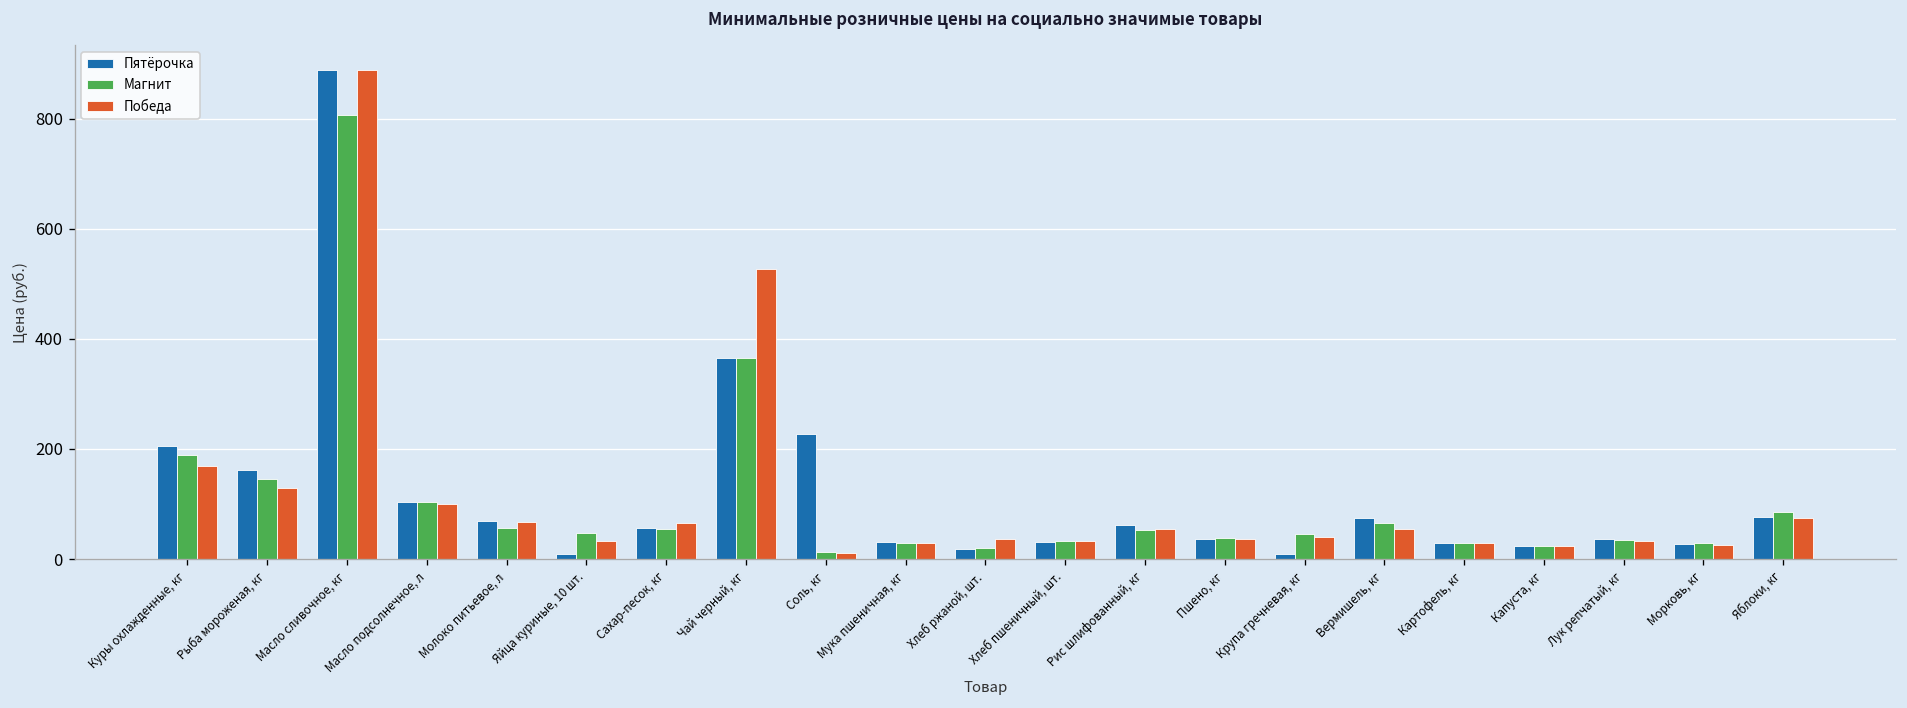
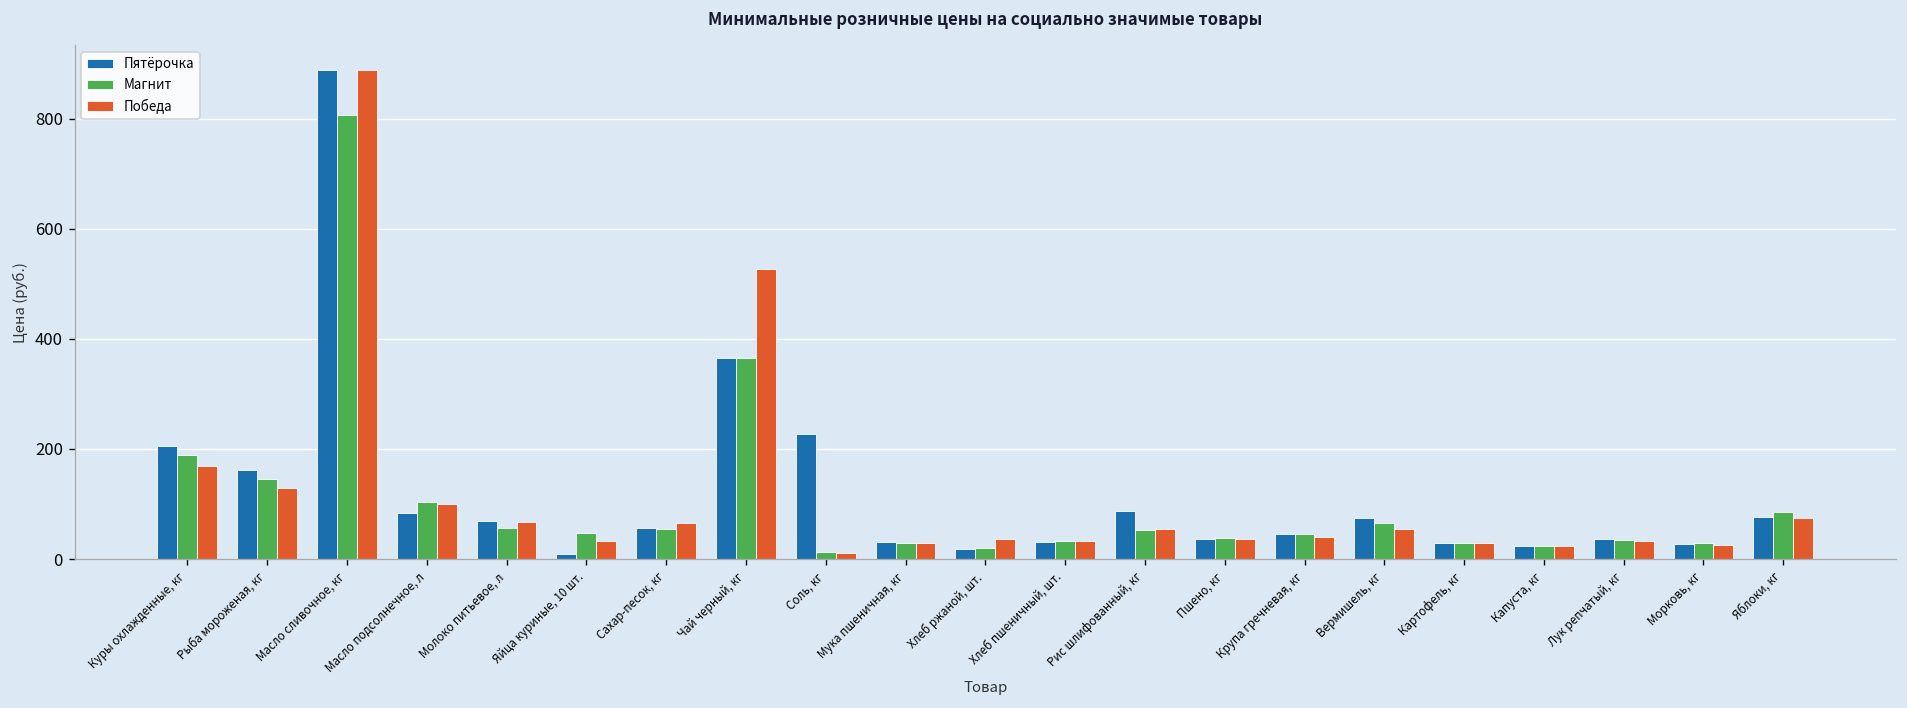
  {
    "Пятёрочка": {
      "Куры охлажденные, кг": 200,
      "Рыба мороженая, кг": 160,
      "Масло сливочное, кг": 890,
-     "Масло подсолнечное, л": 100,
+     "Масло подсолнечное, л": 80,
      "Молоко питьевое, л": 70,
      "Яйца куриные, 10 шт.": 10,
      "Сахар-песок, кг": 60,
      "Чай черный, кг": 370,
      "Соль, кг": 230,
      "Мука пшеничная, кг": 30,
      "Хлеб ржаной, шт.": 20,
      "Хлеб пшеничный, шт.": 30,
-     "Рис шлифованный, кг": 60,
+     "Рис шлифованный, кг": 90,
      "Пшено, кг": 40,
-     "Крупа гречневая, кг": 10,
+     "Крупа гречневая, кг": 50,
      "Вермишель, кг": 70,
      "Картофель, кг": 30,
      "Капуста, кг": 20,
      "Лук репчатый, кг": 40,
      "Морковь, кг": 30,
      "Яблоки, кг": 80
    },
    "Магнит": {
      "Куры охлажденные, кг": 190,
      "Рыба мороженая, кг": 140,
      "Масло сливочное, кг": 810,
      "Масло подсолнечное, л": 100,
      "Молоко питьевое, л": 60,
      "Яйца куриные, 10 шт.": 50,
      "Сахар-песок, кг": 50,
      "Чай черный, кг": 370,
      "Соль, кг": 10,
      "Мука пшеничная, кг": 30,
      "Хлеб ржаной, шт.": 20,
      "Хлеб пшеничный, шт.": 30,
      "Рис шлифованный, кг": 50,
      "Пшено, кг": 40,
      "Крупа гречневая, кг": 50,
      "Вермишель, кг": 60,
      "Картофель, кг": 30,
      "Капуста, кг": 20,
      "Лук репчатый, кг": 30,
      "Морковь, кг": 30,
      "Яблоки, кг": 80
    },
    "Победа": {
      "Куры охлажденные, кг": 170,
      "Рыба мороженая, кг": 130,
      "Масло сливочное, кг": 890,
      "Масло подсолнечное, л": 100,
      "Молоко питьевое, л": 70,
      "Яйца куриные, 10 шт.": 30,
      "Сахар-песок, кг": 60,
      "Чай черный, кг": 530,
      "Соль, кг": 10,
      "Мука пшеничная, кг": 30,
      "Хлеб ржаной, шт.": 40,
      "Хлеб пшеничный, шт.": 30,
      "Рис шлифованный, кг": 50,
      "Пшено, кг": 40,
      "Крупа гречневая, кг": 40,
      "Вермишель, кг": 50,
      "Картофель, кг": 30,
      "Капуста, кг": 20,
      "Лук репчатый, кг": 30,
      "Морковь, кг": 30,
      "Яблоки, кг": 70
    }
  }
